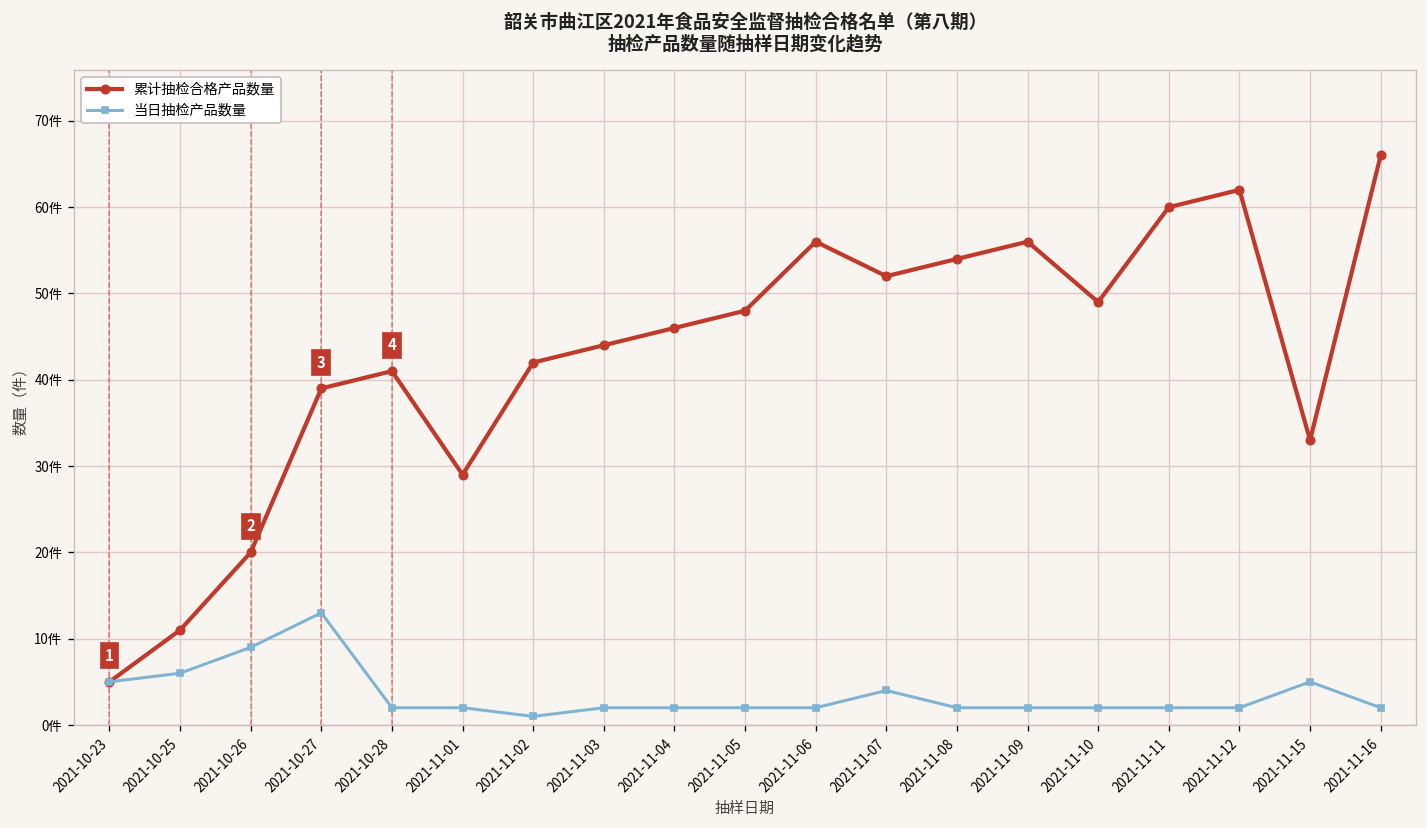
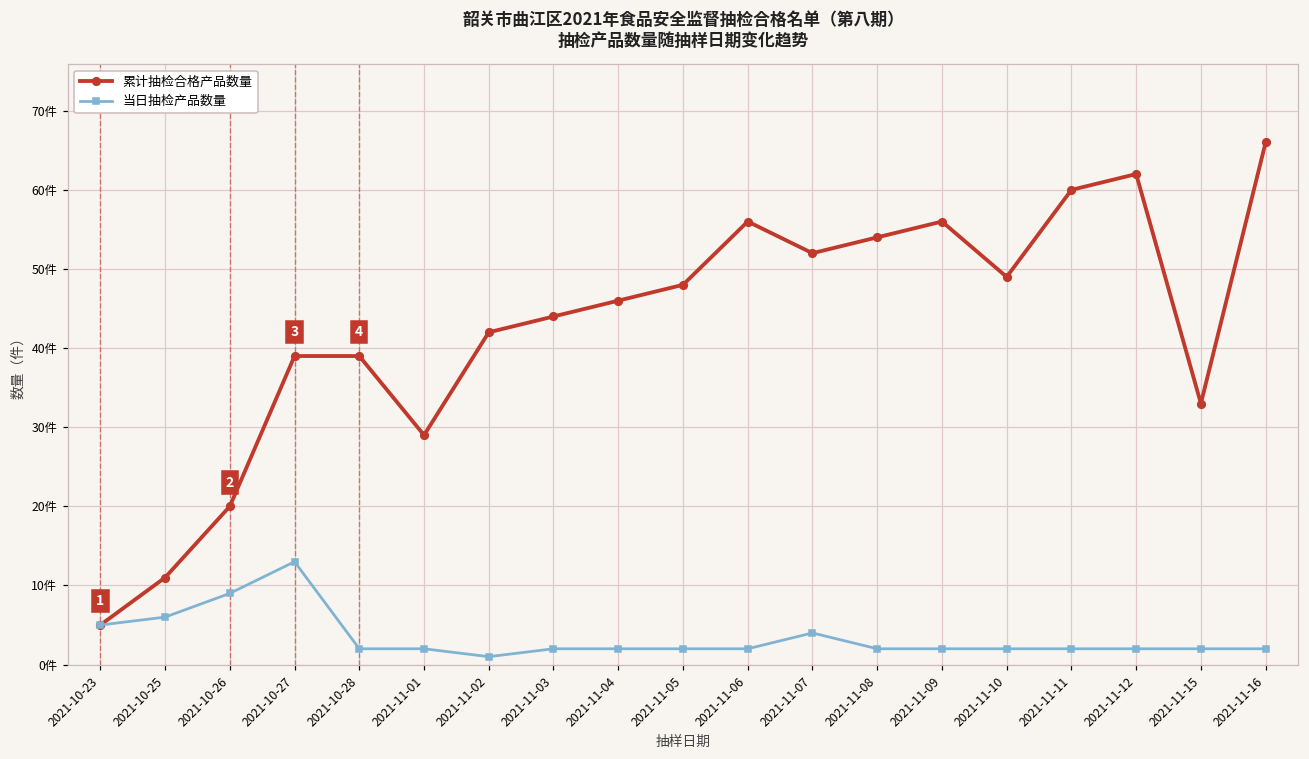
  {
    "累计抽检合格产品数量": {
      "2021-10-25": "11件",
-     "2021-10-28": "41件",
+     "2021-10-28": "39件",
      "2021-11-01": "29件",
      "2021-11-02": "42件",
      "2021-11-03": "44件",
      "2021-11-04": "46件",
      "2021-11-05": "48件",
      "2021-11-06": "56件",
      "2021-11-07": "52件",
      "2021-11-08": "54件",
      "2021-11-09": "56件",
      "2021-11-10": "49件",
      "2021-11-11": "60件",
      "2021-11-12": "62件",
      "2021-11-15": "33件",
      "2021-11-16": "66件"
    },
    "当日抽检产品数量": {
      "2021-10-25": "6件",
      "2021-10-26": "9件",
      "2021-10-27": "13件",
      "2021-10-28": "2件",
      "2021-11-01": "2件",
      "2021-11-02": "1件",
      "2021-11-03": "2件",
      "2021-11-04": "2件",
      "2021-11-05": "2件",
      "2021-11-06": "2件",
      "2021-11-07": "4件",
      "2021-11-08": "2件",
      "2021-11-09": "2件",
      "2021-11-10": "2件",
      "2021-11-11": "2件",
      "2021-11-12": "2件",
-     "2021-11-15": "5件",
+     "2021-11-15": "2件",
      "2021-11-16": "2件"
    }
  }
